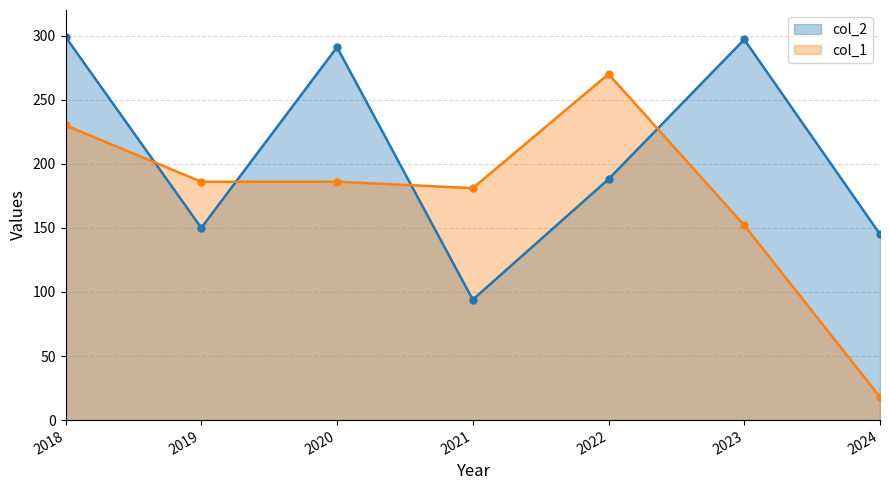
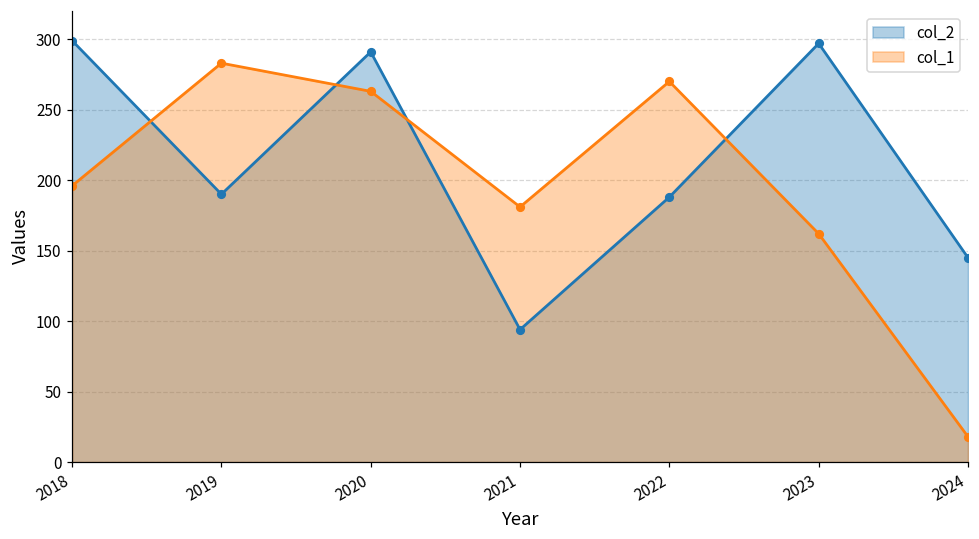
  {
    "col_2": {
      "2018": 299,
-     "2019": 150,
+     "2019": 190,
      "2020": 291,
      "2021": 94,
      "2022": 188,
      "2023": 297,
      "2024": 145
    },
    "col_1": {
-     "2018": 230,
-     "2019": 186,
-     "2020": 186,
+     "2018": 196,
+     "2019": 283,
+     "2020": 263,
      "2021": 181,
      "2022": 270,
-     "2023": 152,
+     "2023": 162,
      "2024": 18
    }
  }
